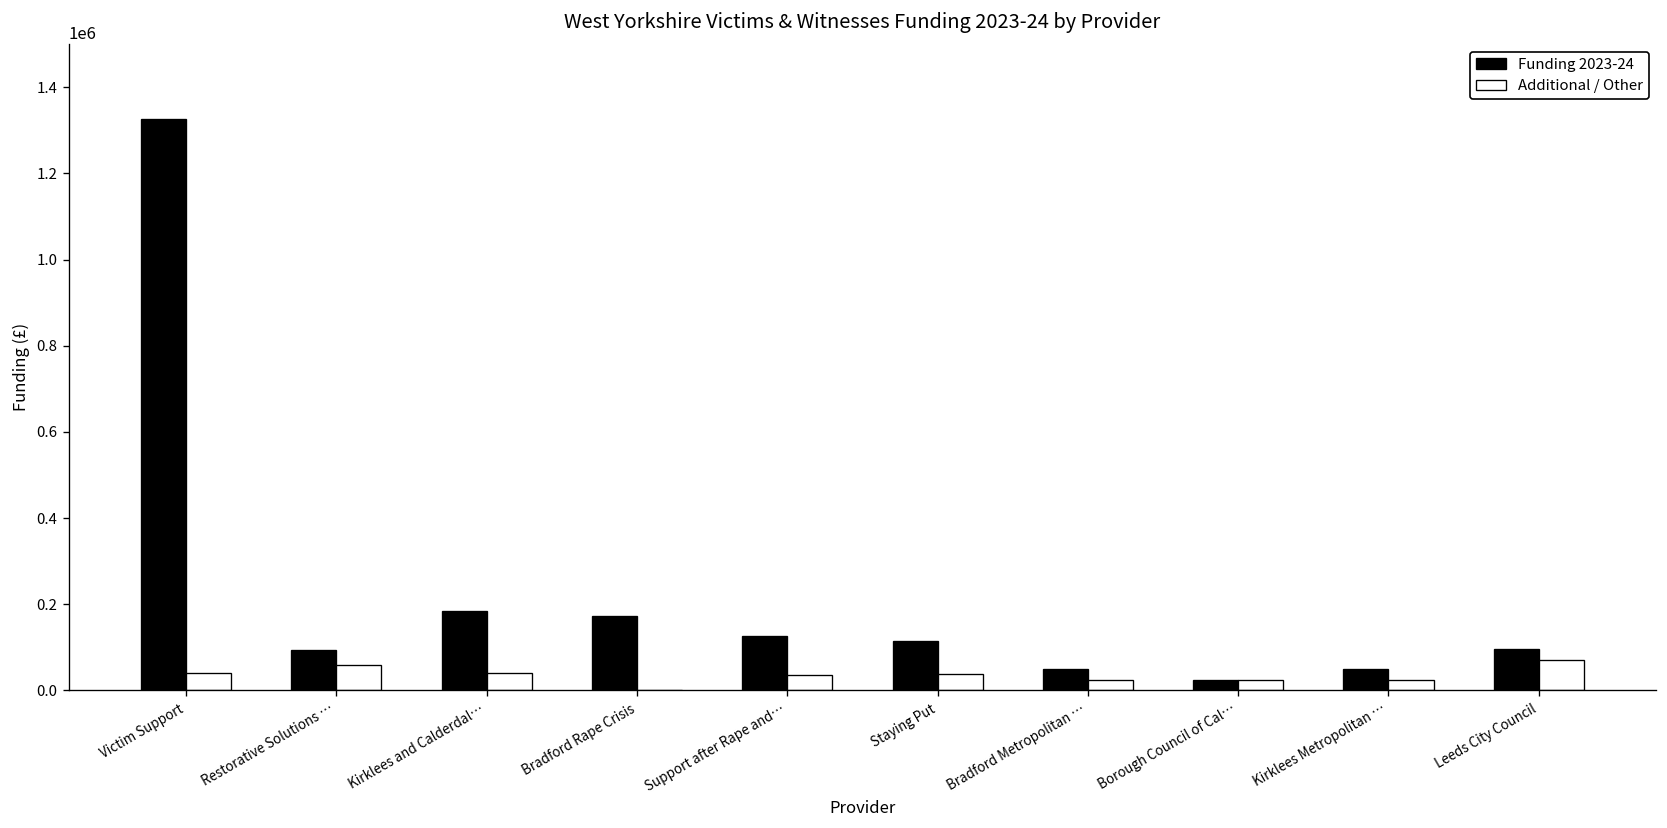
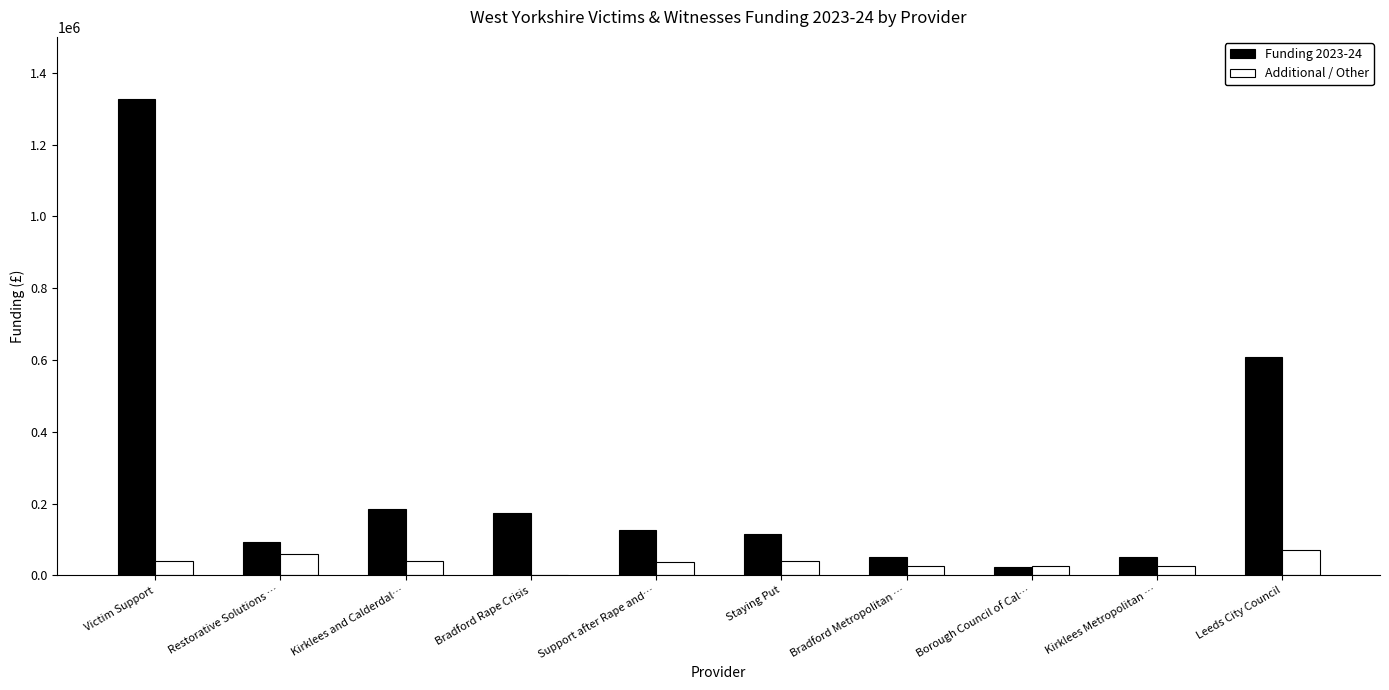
  {
    "Funding 2023-24": {
      "Victim Support": 1330000,
      "Restorative Solutions …": 90000,
      "Kirklees and Calderdal…": 180000,
      "Bradford Rape Crisis": 170000,
      "Support after Rape and…": 130000,
      "Staying Put": 110000,
      "Bradford Metropolitan …": 50000,
      "Borough Council of Cal…": 20000,
      "Kirklees Metropolitan …": 50000,
-     "Leeds City Council": 100000
+     "Leeds City Council": 610000
    },
    "Additional / Other": {
      "Victim Support": 40000,
      "Restorative Solutions …": 60000,
      "Kirklees and Calderdal…": 40000,
      "Bradford Rape Crisis": 0,
      "Support after Rape and…": 40000,
      "Staying Put": 40000,
      "Bradford Metropolitan …": 30000,
      "Borough Council of Cal…": 30000,
      "Kirklees Metropolitan …": 30000,
      "Leeds City Council": 70000
    }
  }
